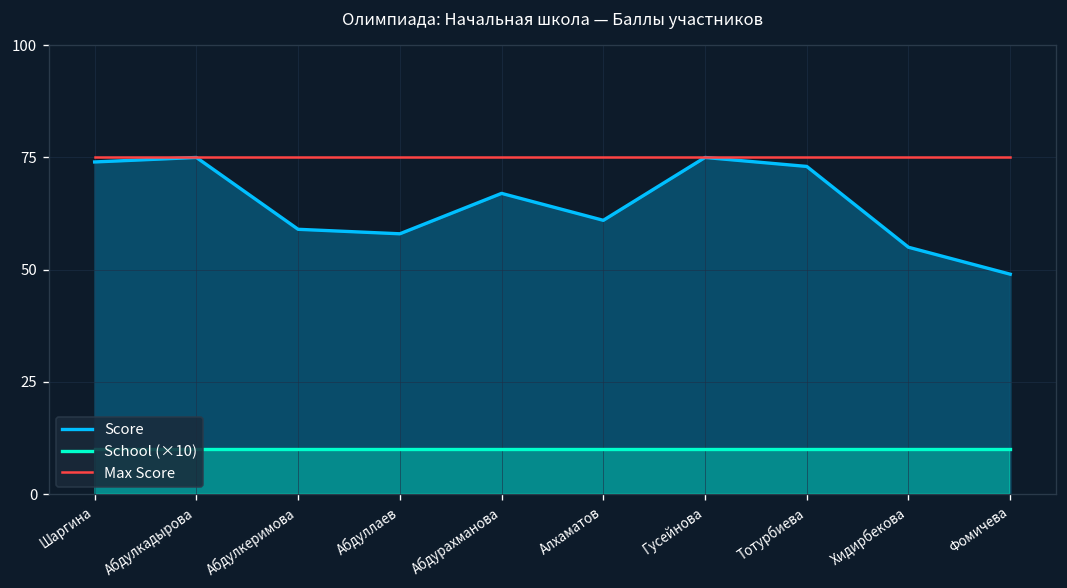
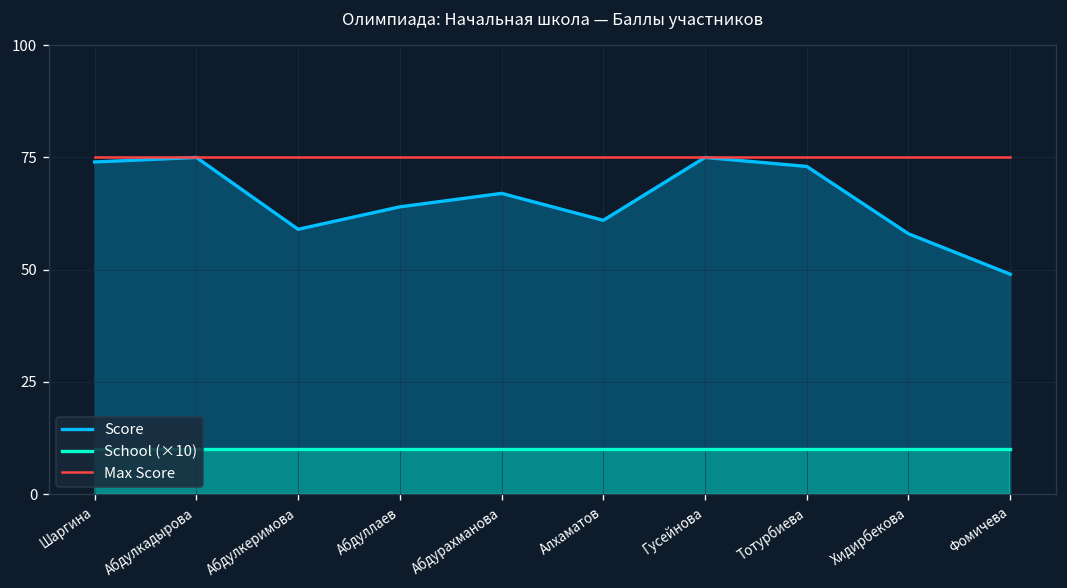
  {
    "Score": {
      "Шаргина": 74,
      "Абдулкеримова": 59,
-     "Абдуллаев": 58,
+     "Абдуллаев": 64,
      "Абдурахманова": 67,
      "Алхаматов": 61,
      "Тотурбиева": 73,
-     "Хидирбекова": 55,
+     "Хидирбекова": 58,
      "Фомичева": 49
    },
    "School (×10)": {
      "Абдулкеримова": 10,
      "Абдуллаев": 10,
      "Абдурахманова": 10,
      "Алхаматов": 10,
      "Гусейнова": 10,
      "Тотурбиева": 10,
      "Хидирбекова": 10,
      "Фомичева": 10
    },
    "Max Score": {
      "Шаргина": 75,
      "Абдулкеримова": 75,
      "Абдуллаев": 75,
      "Абдурахманова": 75,
      "Алхаматов": 75,
      "Тотурбиева": 75,
      "Хидирбекова": 75,
      "Фомичева": 75
    }
  }
